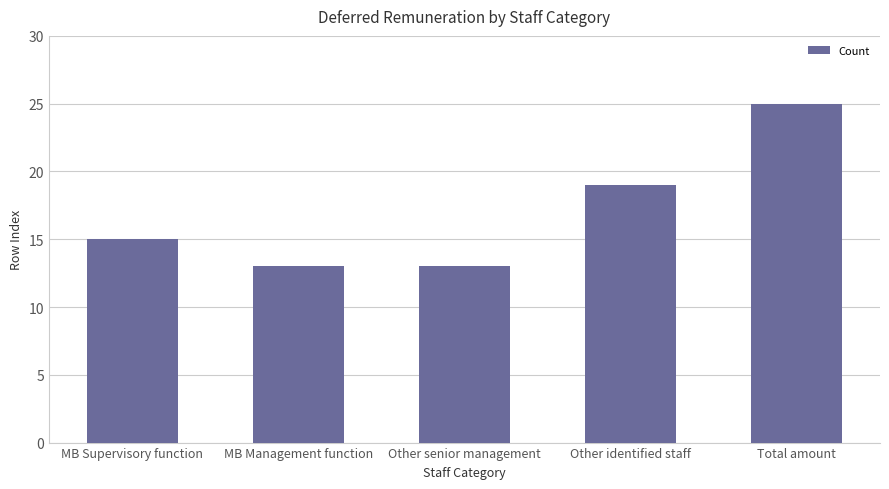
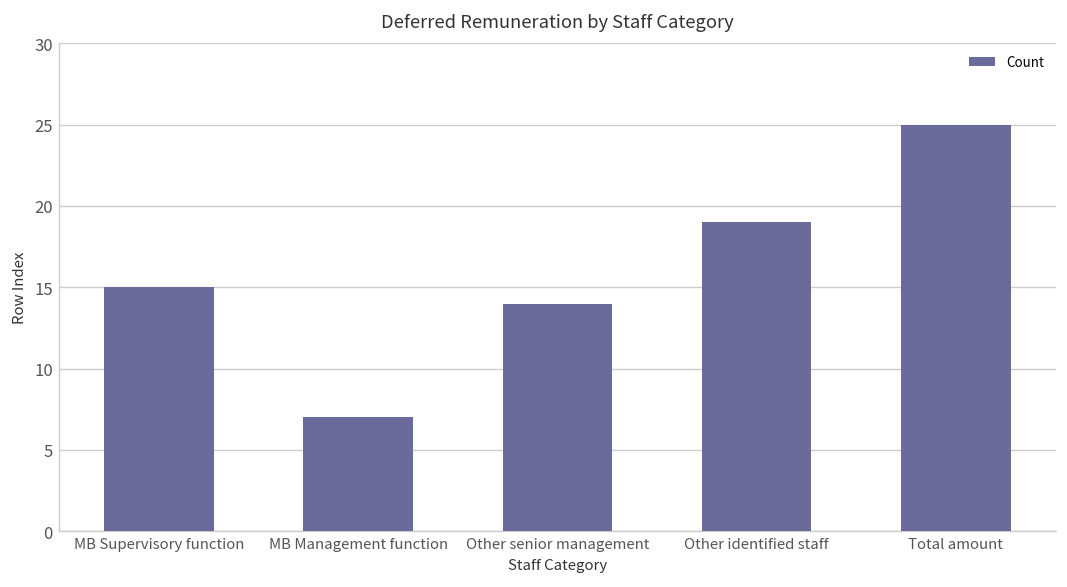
  {
    "MB Supervisory function": 15,
-   "MB Management function": 13,
-   "Other senior management": 13,
+   "MB Management function": 7,
+   "Other senior management": 14,
    "Other identified staff": 19,
    "Total amount": 25
  }
